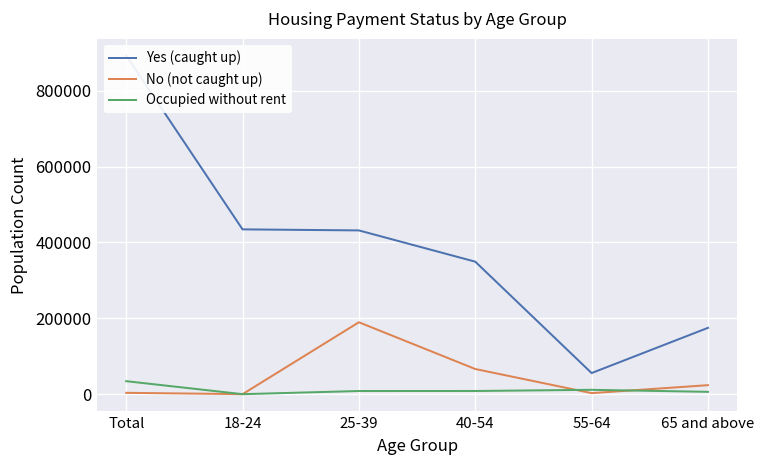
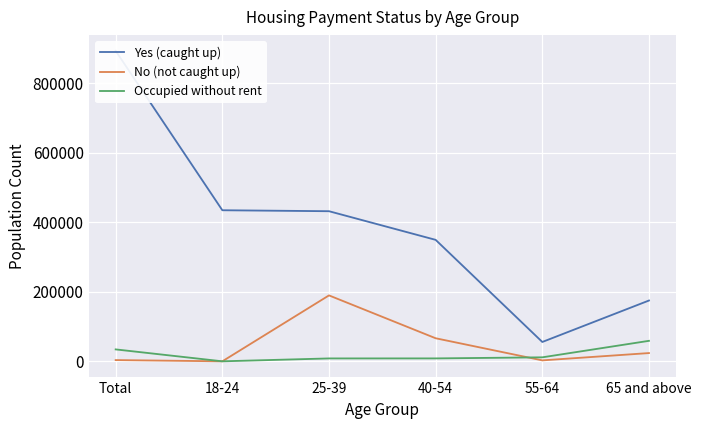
  {
    "Yes (caught up)": {
      "18-24": 430000,
      "25-39": 430000,
      "40-54": 350000,
      "55-64": 60000,
      "65 and above": 170000
    },
    "No (not caught up)": {
      "Total": 0,
      "25-39": 190000,
      "40-54": 70000,
      "55-64": 0,
      "65 and above": 20000
    },
    "Occupied without rent": {
      "Total": 30000,
      "25-39": 10000,
      "40-54": 10000,
      "55-64": 10000,
-     "65 and above": 10000
+     "65 and above": 60000
    }
  }
